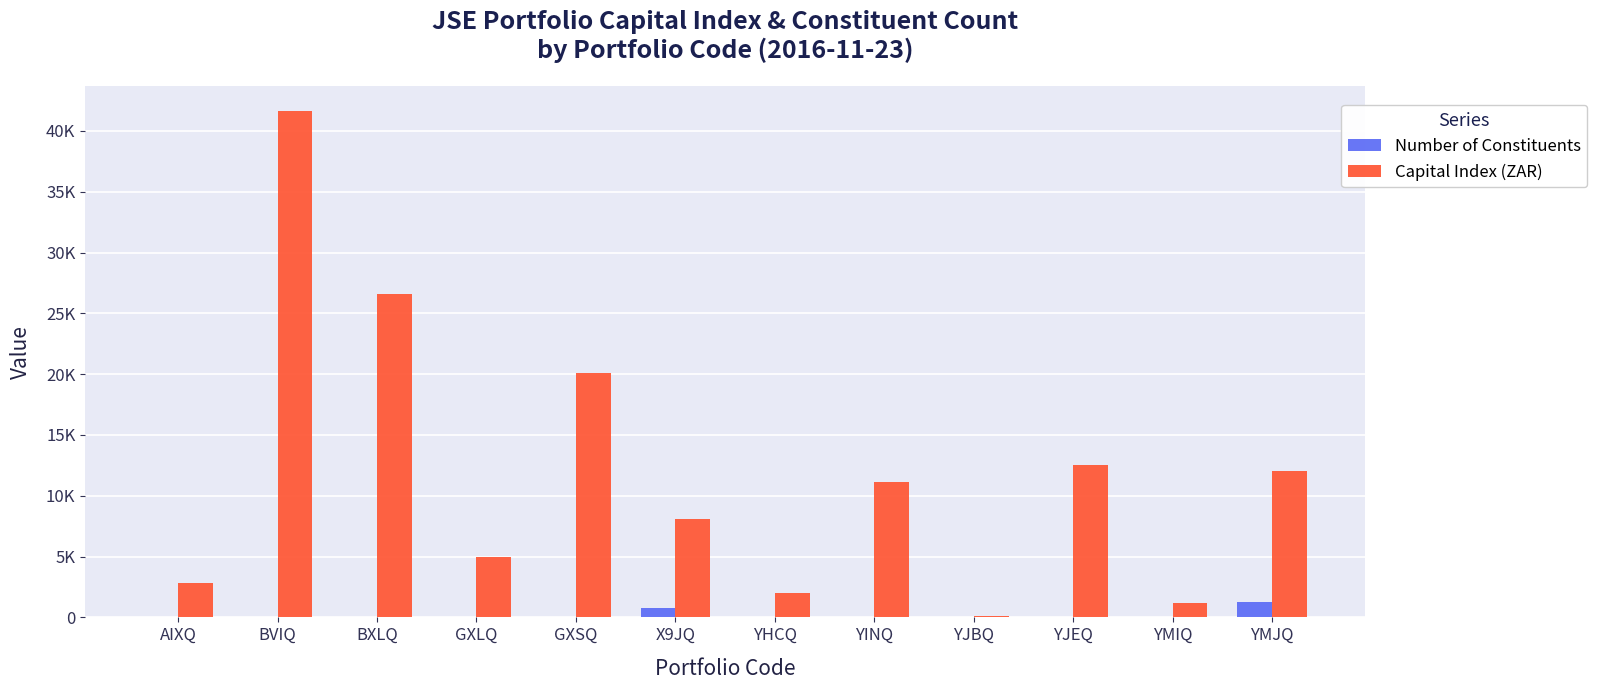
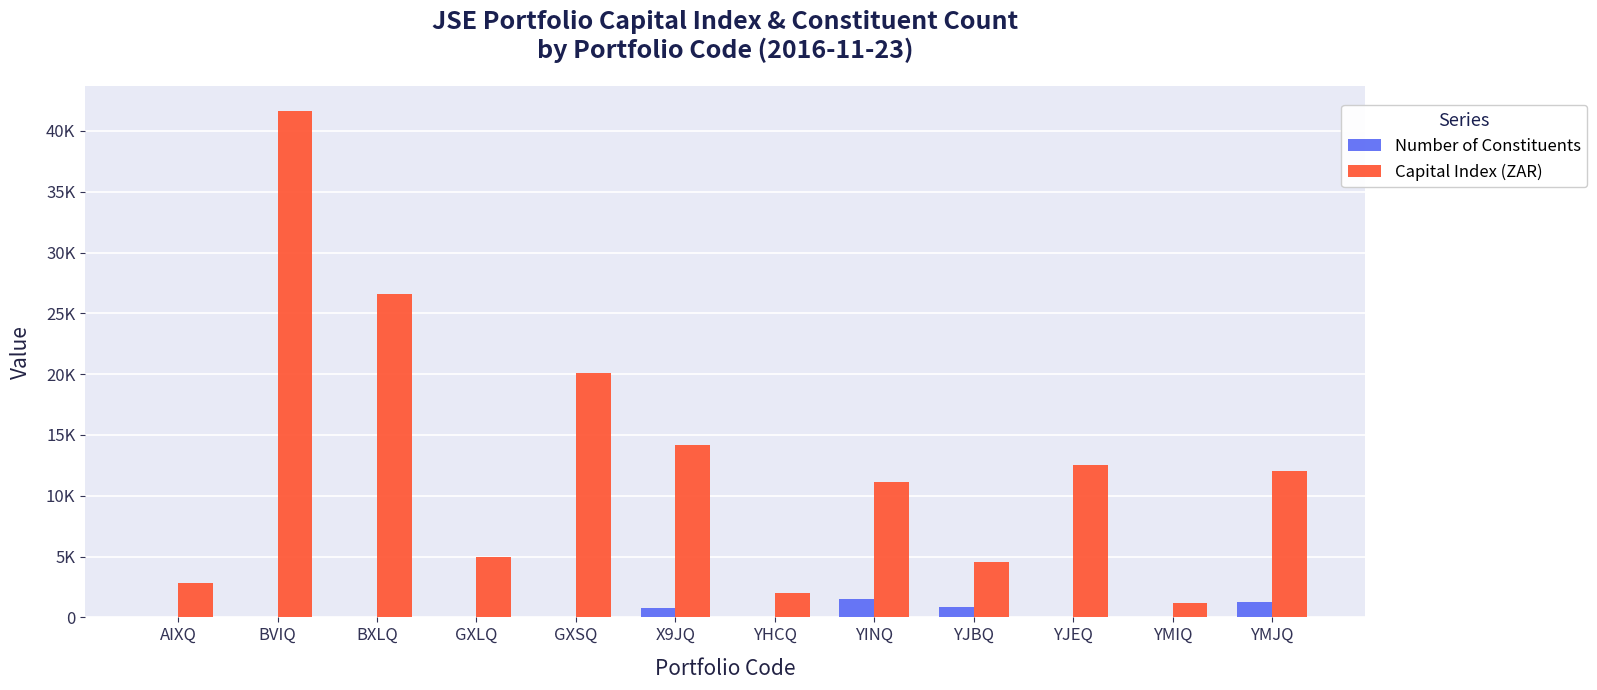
  {
    "Number of Constituents": {
      "X9JQ": 800,
-     "YINQ": 0,
-     "YJBQ": 0,
+     "YINQ": 1500,
+     "YJBQ": 900,
      "YMJQ": 1300
    },
    "Capital Index (ZAR)": {
      "AIXQ": 2800,
      "BVIQ": 41600,
      "BXLQ": 26600,
      "GXLQ": 5000,
      "GXSQ": 20100,
-     "X9JQ": 8100,
+     "X9JQ": 14200,
      "YHCQ": 2000,
      "YINQ": 11100,
-     "YJBQ": 100,
+     "YJBQ": 4600,
      "YJEQ": 12500,
      "YMIQ": 1200,
      "YMJQ": 12000
    }
  }
